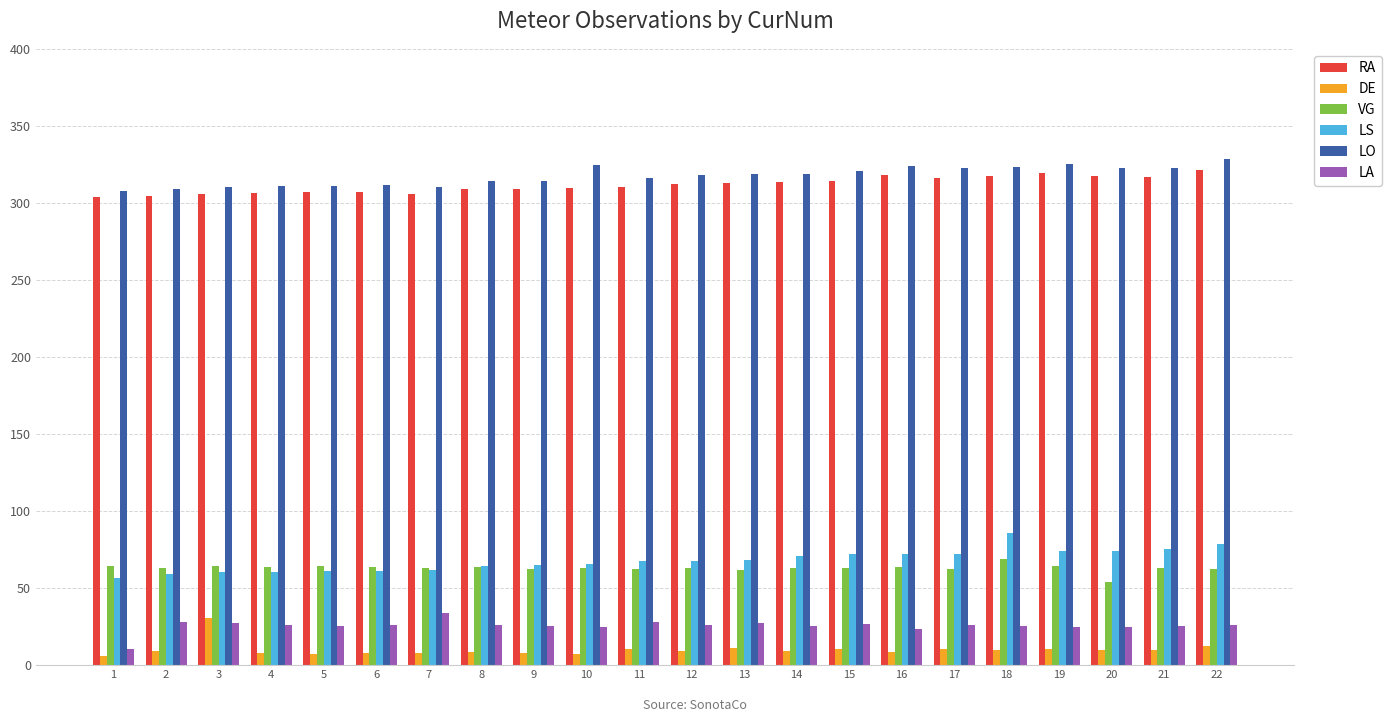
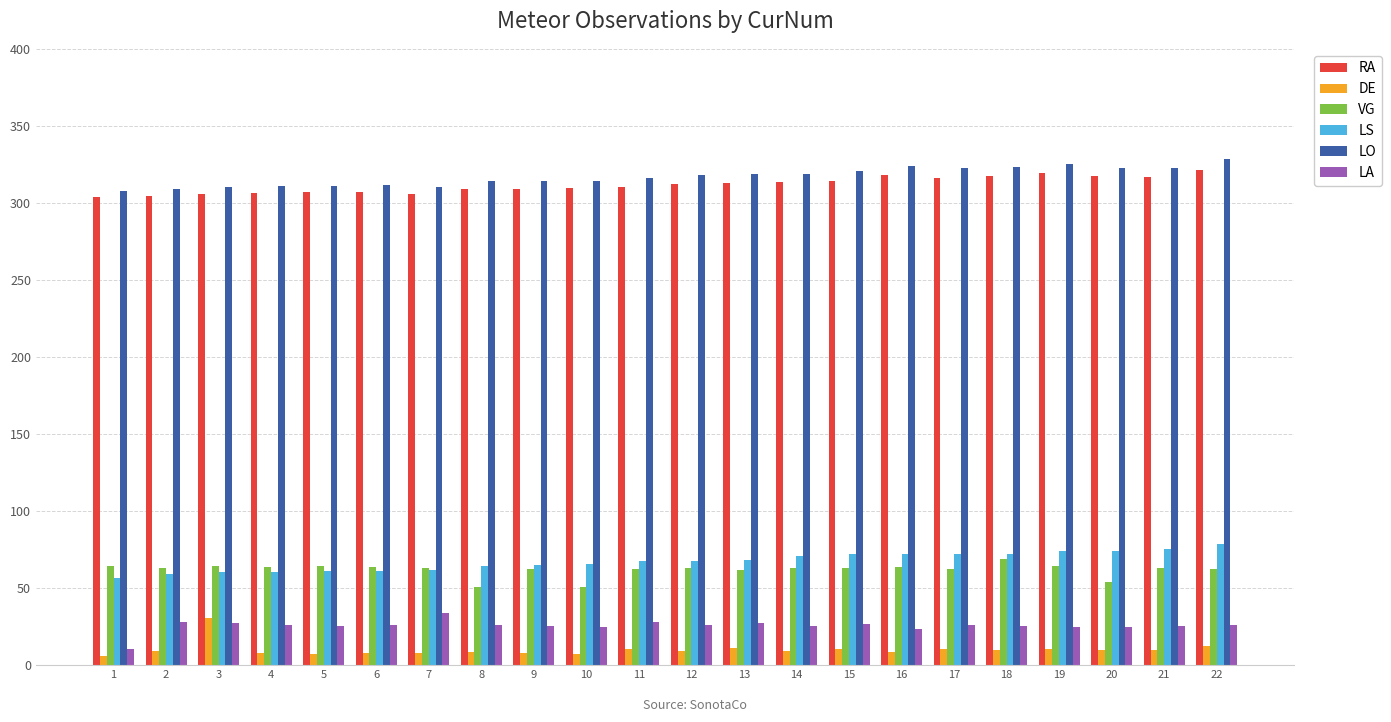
  {
    "RA": {
      "1": 304,
      "2": 304,
      "3": 306,
      "4": 307,
      "5": 307,
      "6": 307,
      "7": 306,
      "8": 309,
      "9": 309,
      "10": 310,
      "11": 311,
      "12": 312,
      "13": 313,
      "14": 313,
      "15": 315,
      "16": 318,
      "17": 316,
      "18": 318,
      "19": 319,
      "20": 317,
      "21": 317,
      "22": 321
    },
    "DE": {
      "1": 6,
      "2": 9,
      "3": 31,
      "4": 8,
      "5": 7,
      "6": 8,
      "7": 8,
      "8": 8,
      "9": 8,
      "10": 8,
      "11": 11,
      "12": 9,
      "13": 11,
      "14": 9,
      "15": 10,
      "16": 9,
      "17": 11,
      "18": 10,
      "19": 10,
      "20": 10,
      "21": 10,
      "22": 12
    },
    "VG": {
      "1": 64,
      "2": 63,
      "3": 64,
      "4": 64,
      "5": 64,
      "6": 63,
      "7": 63,
-     "8": 64,
+     "8": 51,
      "9": 62,
-     "10": 63,
+     "10": 51,
      "11": 63,
      "12": 63,
      "13": 62,
      "14": 63,
      "15": 63,
      "16": 64,
      "17": 62,
      "18": 69,
      "19": 64,
      "20": 54,
      "21": 63,
      "22": 63
    },
    "LS": {
      "1": 56,
      "2": 59,
      "3": 60,
      "4": 60,
      "5": 61,
      "6": 61,
      "7": 62,
      "8": 64,
      "9": 65,
      "10": 65,
      "11": 68,
      "12": 68,
      "13": 68,
      "14": 71,
      "15": 72,
      "16": 72,
      "17": 72,
-     "18": 86,
+     "18": 72,
      "19": 74,
      "20": 74,
      "21": 75,
      "22": 79
    },
    "LO": {
      "1": 307,
      "2": 309,
      "3": 311,
      "4": 311,
      "5": 311,
      "6": 312,
      "7": 310,
      "8": 314,
      "9": 314,
-     "10": 325,
+     "10": 314,
      "11": 316,
      "12": 318,
      "13": 319,
      "14": 319,
      "15": 320,
      "16": 324,
      "17": 322,
      "18": 323,
      "19": 325,
      "20": 323,
      "21": 323,
      "22": 328
    },
    "LA": {
      "1": 10,
      "2": 28,
      "3": 27,
      "4": 26,
      "5": 25,
      "6": 26,
      "7": 34,
      "8": 26,
      "9": 26,
      "10": 25,
      "11": 28,
      "12": 26,
      "13": 28,
      "14": 26,
      "15": 26,
      "16": 24,
      "17": 26,
      "18": 25,
      "19": 25,
      "20": 25,
      "21": 25,
      "22": 26
    }
  }
